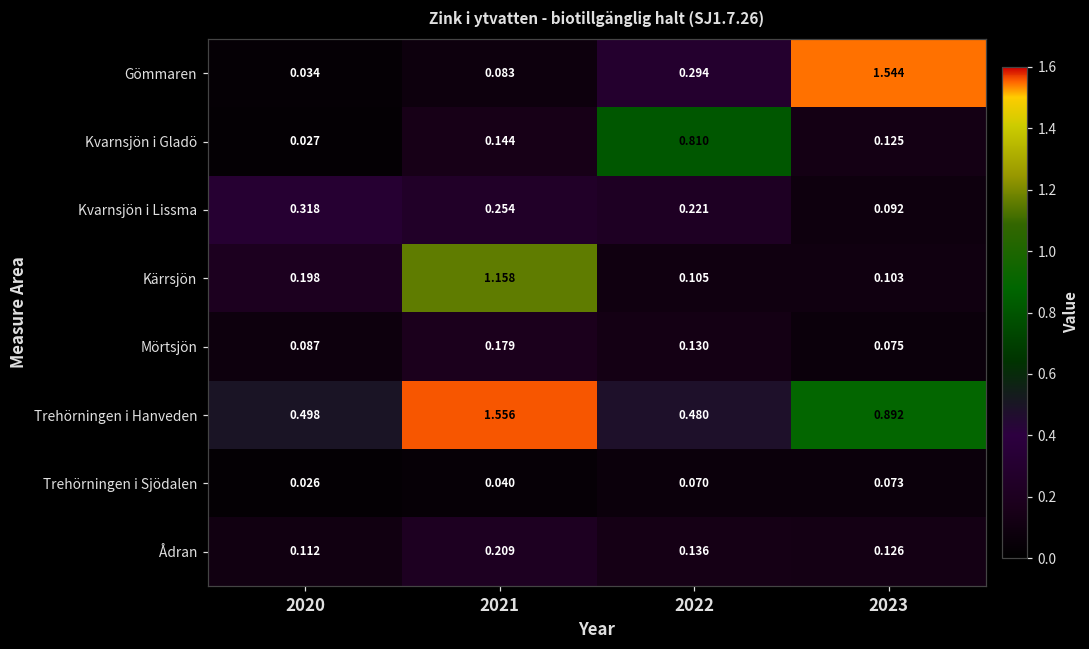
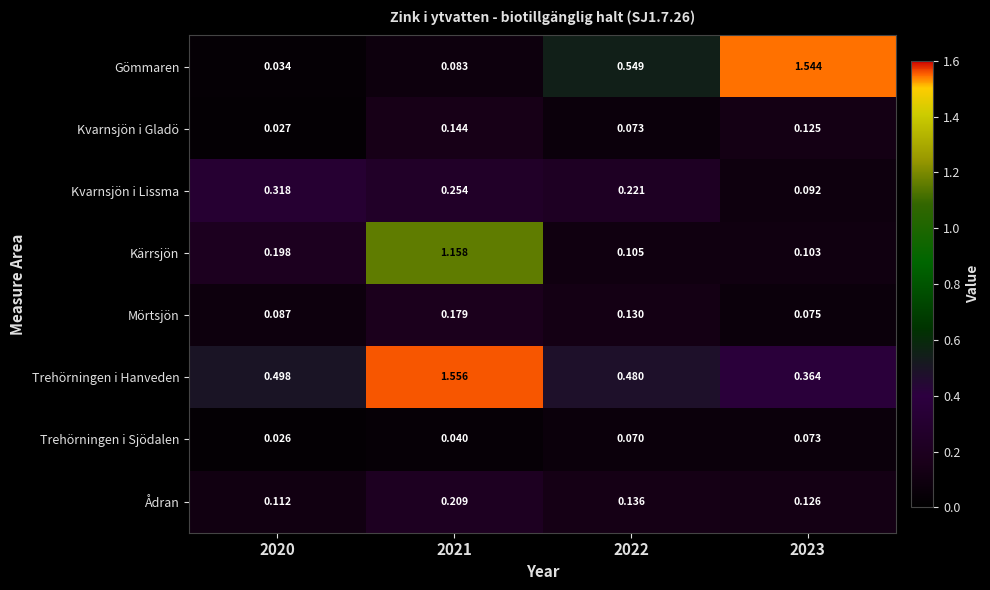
  {
    "Gömmaren": {
      "2020": 0.034,
      "2021": 0.083,
-     "2022": 0.294,
+     "2022": 0.549,
      "2023": 1.544
    },
    "Kvarnsjön i Gladö": {
      "2020": 0.027,
      "2021": 0.144,
-     "2022": 0.810,
+     "2022": 0.073,
      "2023": 0.125
    },
    "Kvarnsjön i Lissma": {
      "2020": 0.318,
      "2021": 0.254,
      "2022": 0.221,
      "2023": 0.092
    },
    "Kärrsjön": {
      "2020": 0.198,
      "2021": 1.158,
      "2022": 0.105,
      "2023": 0.103
    },
    "Mörtsjön": {
      "2020": 0.087,
      "2021": 0.179,
      "2022": 0.130,
      "2023": 0.075
    },
    "Trehörningen i Hanveden": {
      "2020": 0.498,
      "2021": 1.556,
      "2022": 0.480,
-     "2023": 0.892
+     "2023": 0.364
    },
    "Trehörningen i Sjödalen": {
      "2020": 0.026,
      "2021": 0.040,
      "2022": 0.070,
      "2023": 0.073
    },
    "Ådran": {
      "2020": 0.112,
      "2021": 0.209,
      "2022": 0.136,
      "2023": 0.126
    }
  }
